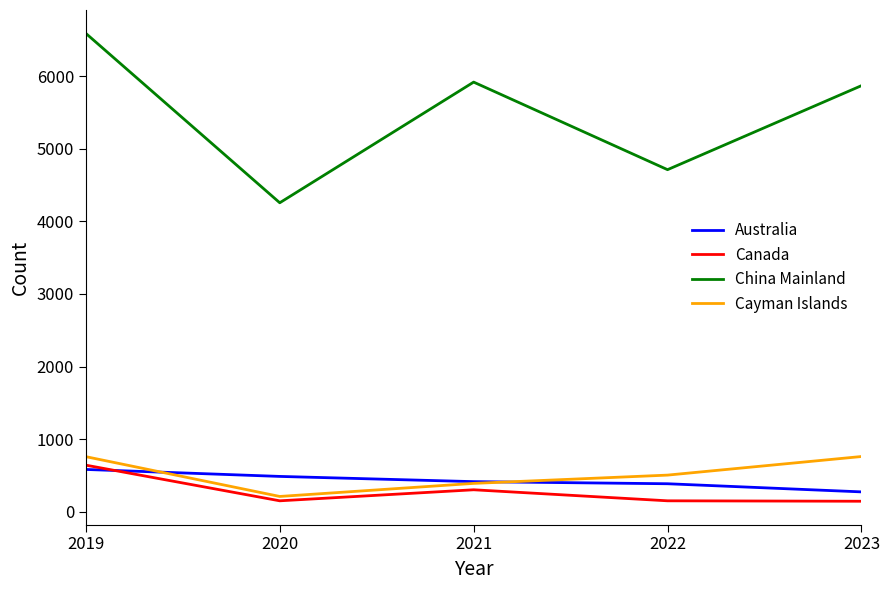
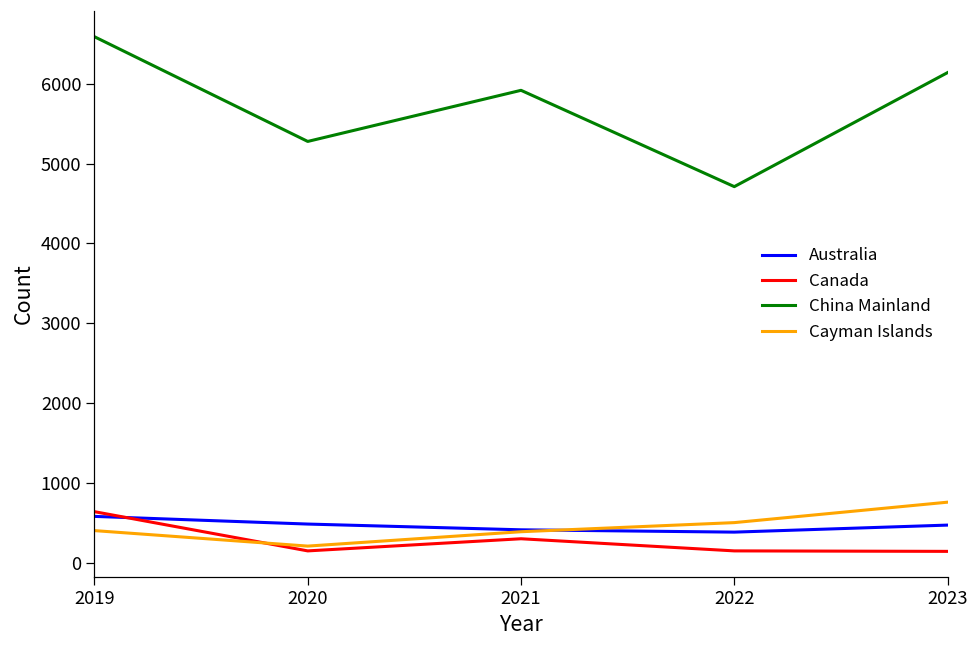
  {
    "Australia": {
      "2019": 600,
      "2020": 500,
      "2022": 400,
-     "2023": 300
+     "2023": 500
    },
    "Canada": {
      "2019": 600,
      "2020": 200,
      "2021": 300,
      "2022": 200,
      "2023": 100
    },
    "China Mainland": {
      "2019": 6600,
-     "2020": 4300,
+     "2020": 5300,
      "2021": 5900,
      "2022": 4700,
-     "2023": 5900
+     "2023": 6100
    },
    "Cayman Islands": {
-     "2019": 800,
+     "2019": 400,
      "2020": 200,
      "2022": 500,
      "2023": 800
    }
  }
